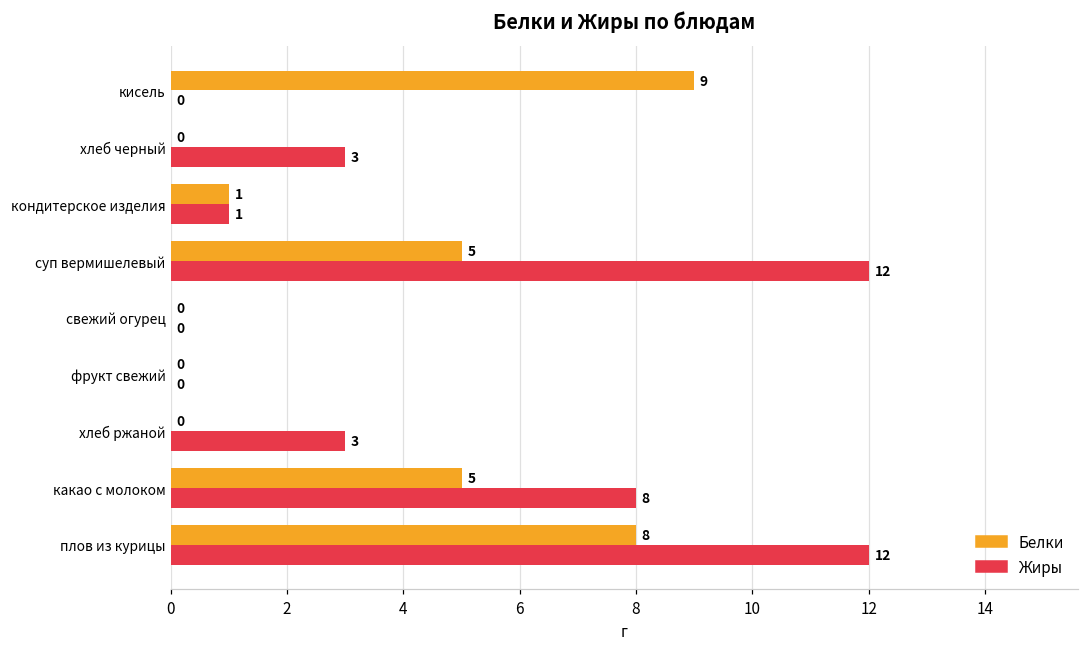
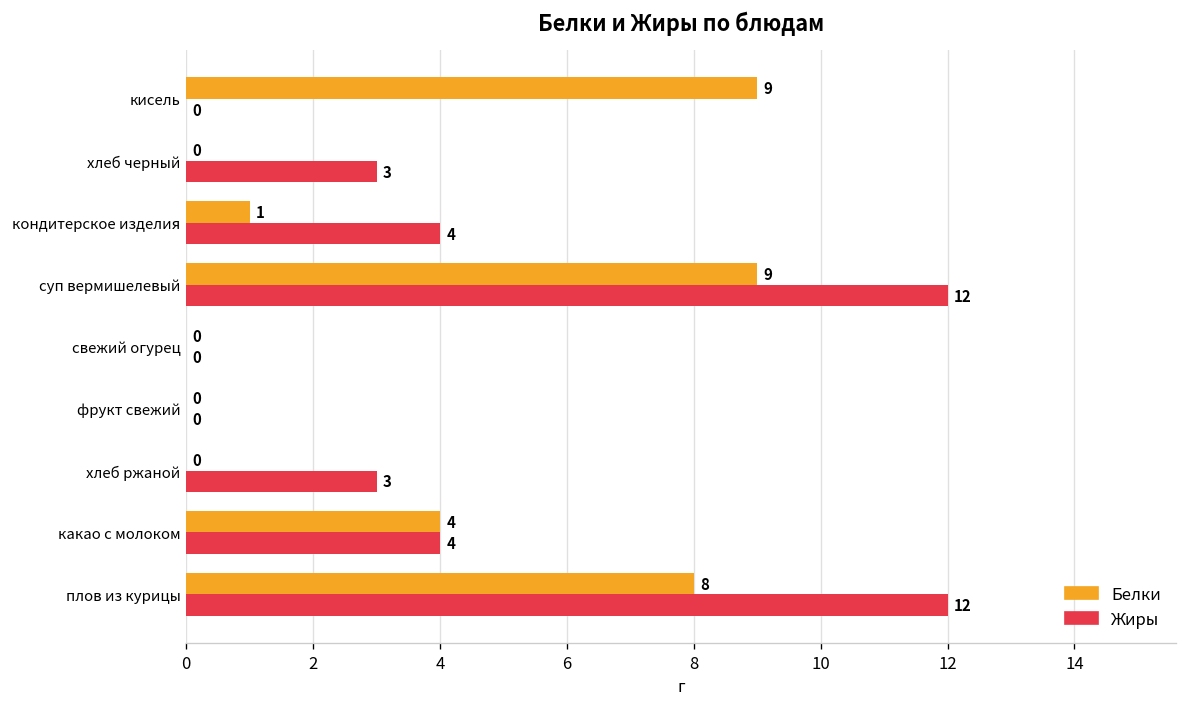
  {
    "Белки": {
      "кисель": 9,
      "хлеб черный": 0,
      "кондитерское изделия": 1,
-     "суп вермишелевый": 5,
+     "суп вермишелевый": 9,
      "свежий огурец": 0,
      "фрукт свежий": 0,
      "хлеб ржаной": 0,
-     "какао с молоком": 5,
+     "какао с молоком": 4,
      "плов из курицы": 8
    },
    "Жиры": {
      "кисель": 0,
      "хлеб черный": 3,
-     "кондитерское изделия": 1,
+     "кондитерское изделия": 4,
      "суп вермишелевый": 12,
      "свежий огурец": 0,
      "фрукт свежий": 0,
      "хлеб ржаной": 3,
-     "какао с молоком": 8,
+     "какао с молоком": 4,
      "плов из курицы": 12
    }
  }
